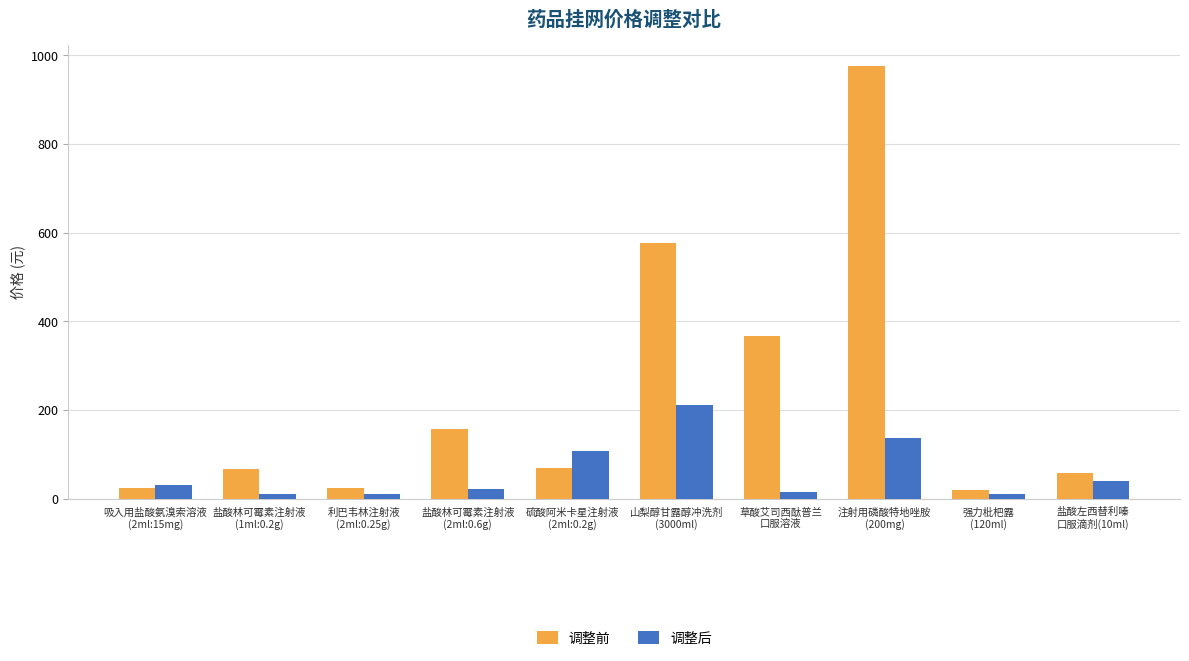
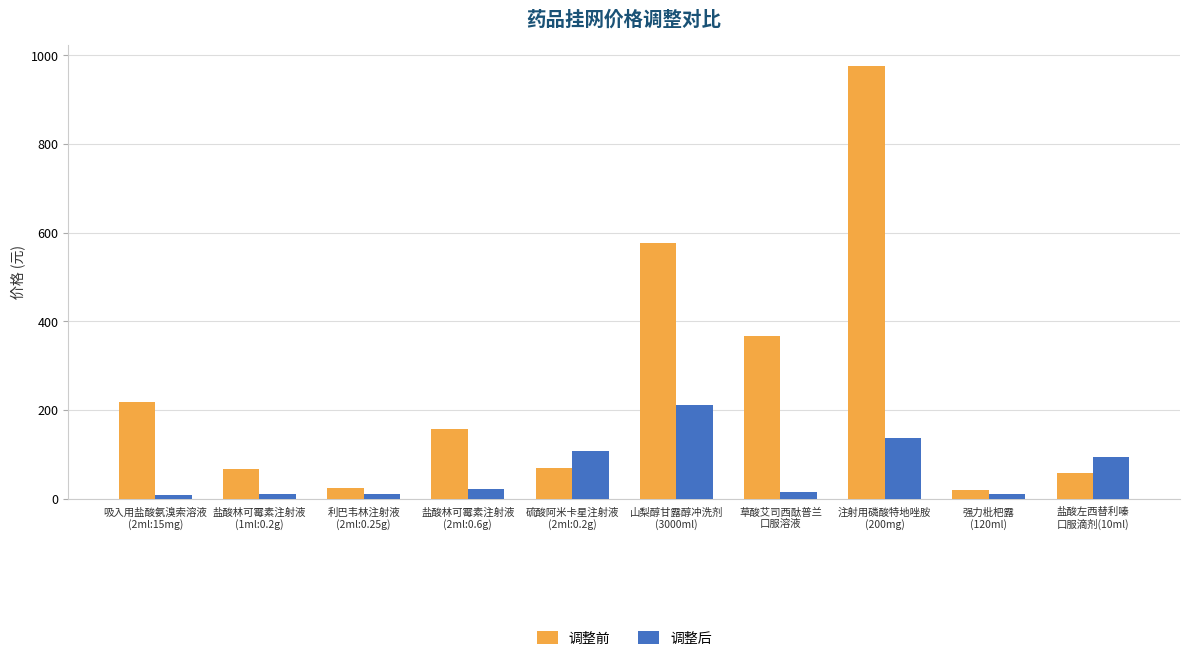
  {
    "调整前": {
-     "吸入用盐酸氨溴索溶液 (2ml:15mg)": 20,
+     "吸入用盐酸氨溴索溶液 (2ml:15mg)": 220,
      "盐酸林可霉素注射液 (1ml:0.2g)": 70,
      "利巴韦林注射液 (2ml:0.25g)": 20,
      "盐酸林可霉素注射液 (2ml:0.6g)": 160,
      "硫酸阿米卡星注射液 (2ml:0.2g)": 70,
      "山梨醇甘露醇冲洗剂 (3000ml)": 580,
      "草酸艾司西酞普兰 口服溶液": 370,
      "注射用磷酸特地唑胺 (200mg)": 980,
      "强力枇杷露 (120ml)": 20,
      "盐酸左西替利嗪 口服滴剂(10ml)": 60
    },
    "调整后": {
-     "吸入用盐酸氨溴索溶液 (2ml:15mg)": 30,
+     "吸入用盐酸氨溴索溶液 (2ml:15mg)": 10,
      "盐酸林可霉素注射液 (1ml:0.2g)": 10,
      "利巴韦林注射液 (2ml:0.25g)": 10,
      "盐酸林可霉素注射液 (2ml:0.6g)": 20,
      "硫酸阿米卡星注射液 (2ml:0.2g)": 110,
      "山梨醇甘露醇冲洗剂 (3000ml)": 210,
      "草酸艾司西酞普兰 口服溶液": 20,
      "注射用磷酸特地唑胺 (200mg)": 140,
      "强力枇杷露 (120ml)": 10,
-     "盐酸左西替利嗪 口服滴剂(10ml)": 40
+     "盐酸左西替利嗪 口服滴剂(10ml)": 100
    }
  }
